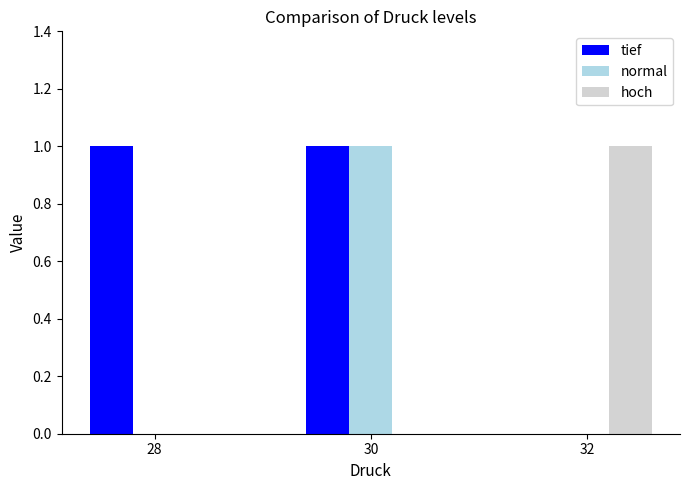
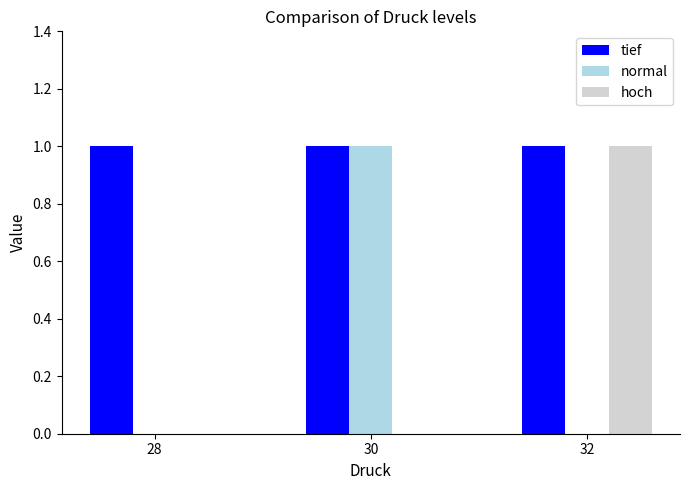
  {
    "tief": {
      "28": 1,
      "30": 1,
-     "32": 0
+     "32": 1
    }
  }
